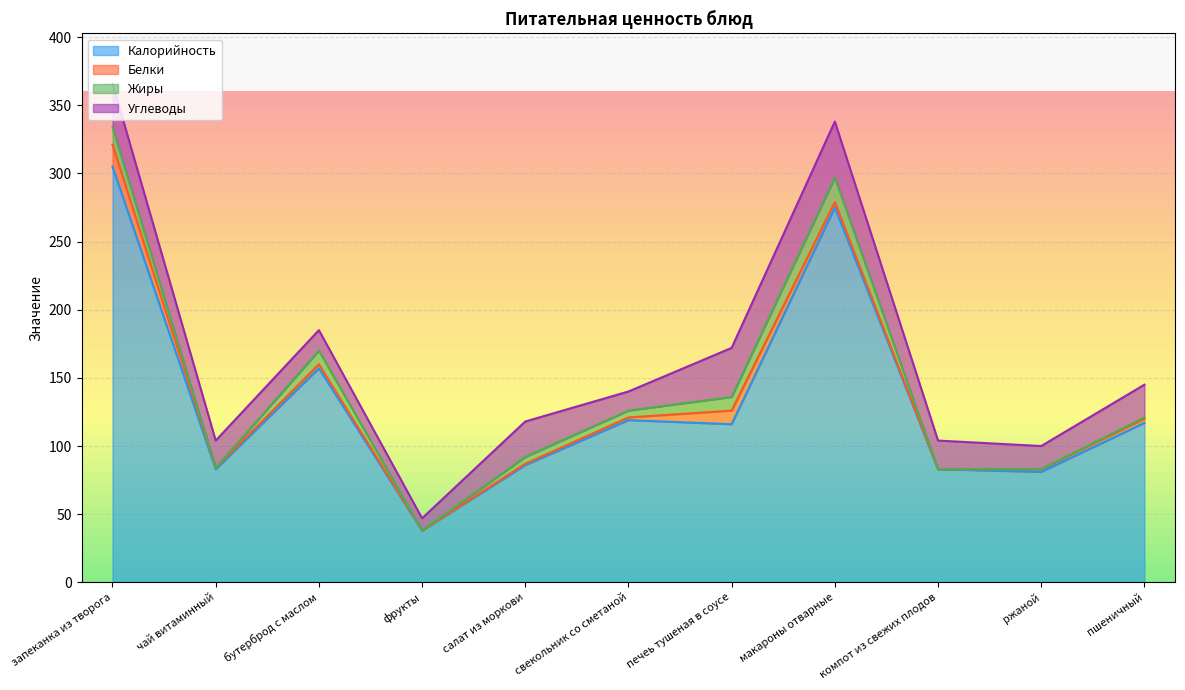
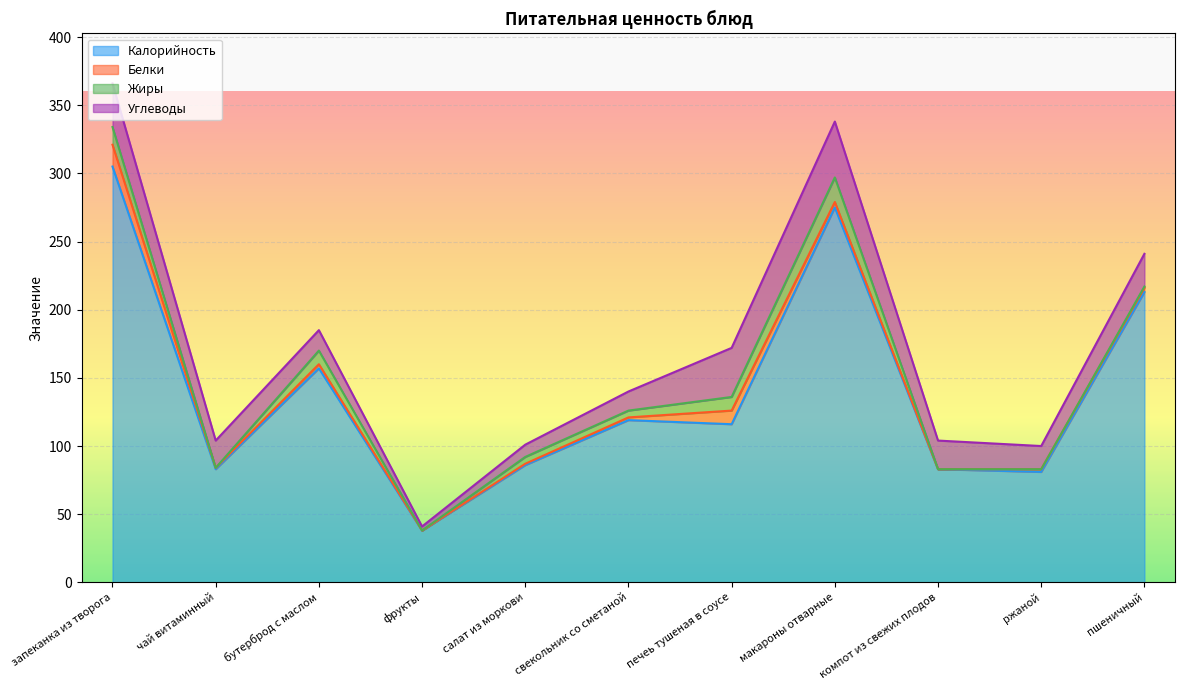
  {
    "Калорийность": {
      "запеканка из творога": 305,
      "бутерброд с маслом": 157,
      "свекольник со сметаной": 119,
      "печеь тушеная в соусе": 116,
      "макароны отварные": 275,
      "ржаной": 81,
-     "пшеничный": 117
+     "пшеничный": 213
    },
    "Белки": {
      "запеканка из творога": 16,
      "бутерброд с маслом": 3,
      "свекольник со сметаной": 2,
      "печеь тушеная в соусе": 10,
      "макароны отварные": 4
    },
    "Жиры": {
      "запеканка из творога": 13,
      "бутерброд с маслом": 10,
      "салат из моркови": 5,
      "свекольник со сметаной": 5,
      "печеь тушеная в соусе": 10,
      "макароны отварные": 18
    },
    "Углеводы": {
      "чай витаминный": 20,
      "бутерброд с маслом": 15,
-     "фрукты": 9,
-     "салат из моркови": 26,
+     "фрукты": 3,
+     "салат из моркови": 9,
      "свекольник со сметаной": 14,
      "печеь тушеная в соусе": 36,
      "макароны отварные": 41,
      "компот из свежих плодов": 21,
      "ржаной": 17,
      "пшеничный": 24
    }
  }
